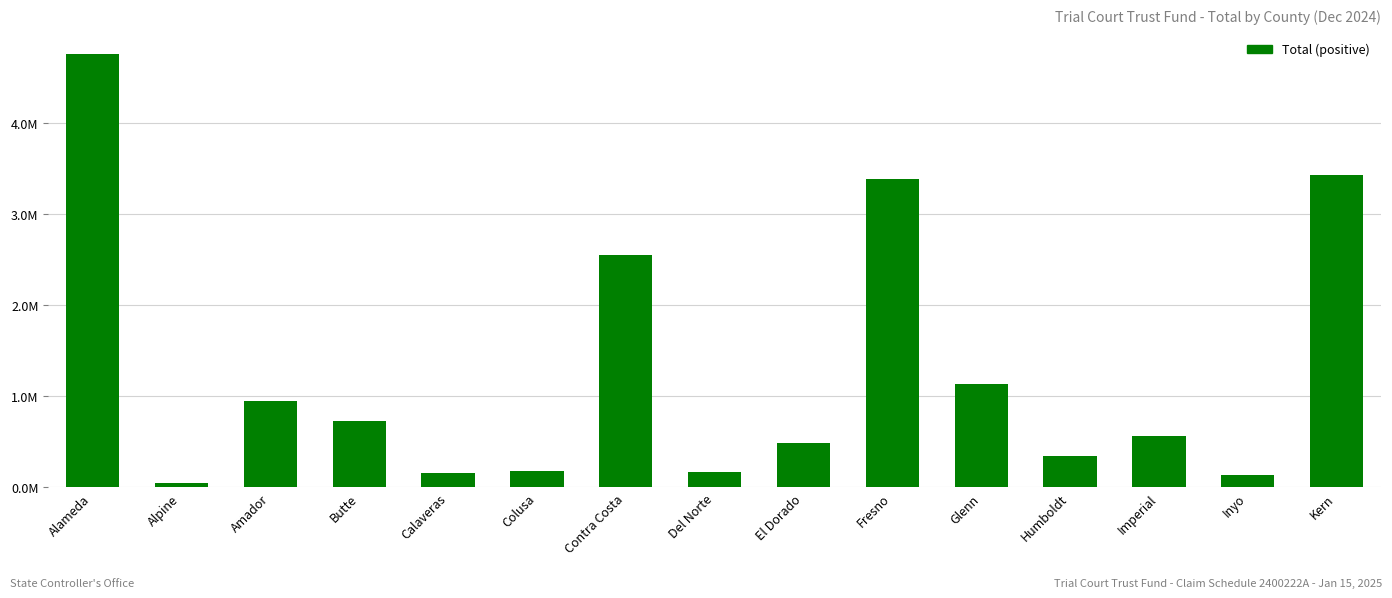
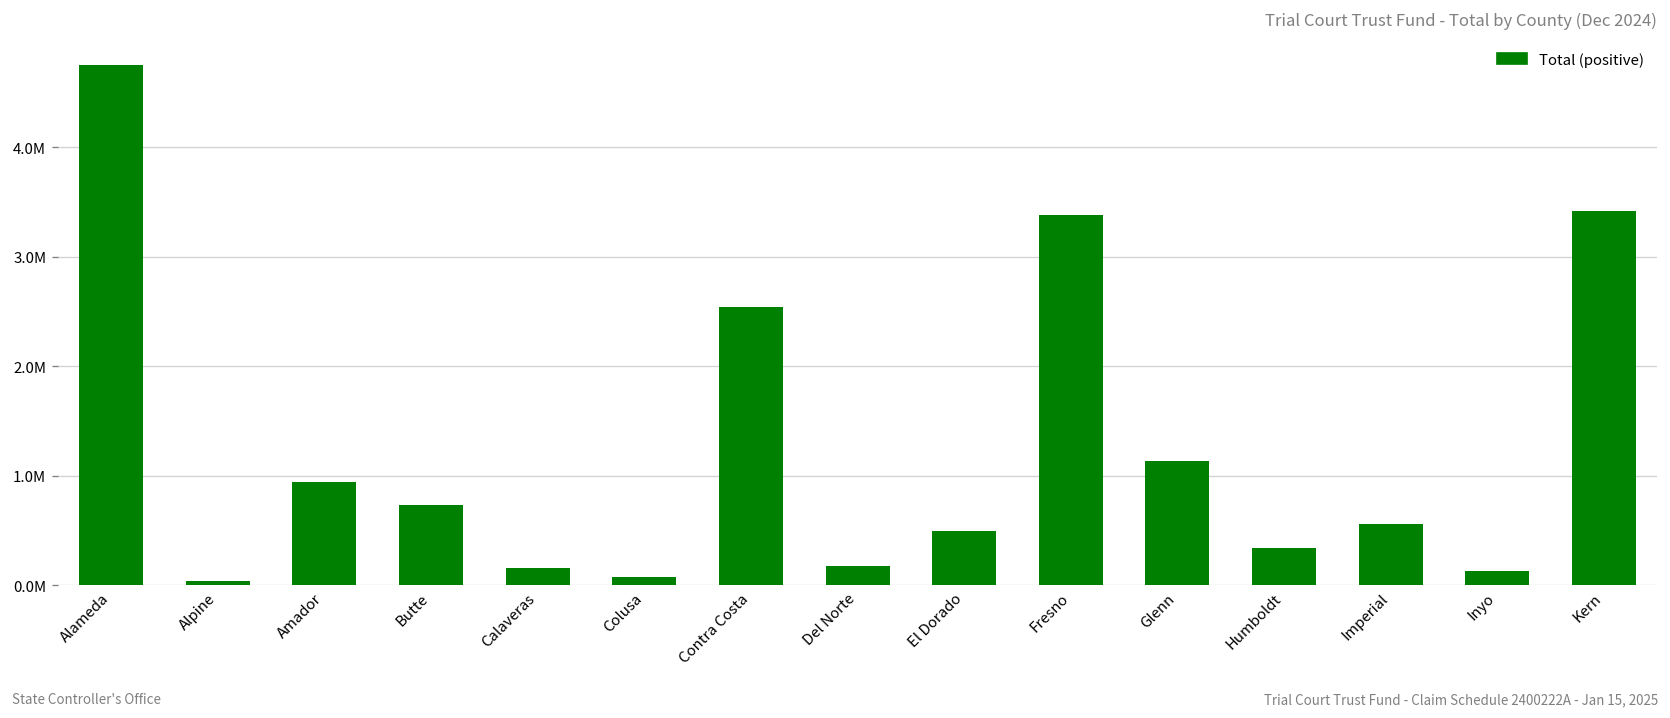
  {
    "Alameda": 4800000,
    "Alpine": 0,
    "Amador": 900000,
    "Butte": 700000,
    "Calaveras": 200000,
-   "Colusa": 200000,
+   "Colusa": 100000,
    "Contra Costa": 2500000,
    "Del Norte": 200000,
    "El Dorado": 500000,
    "Fresno": 3400000,
    "Glenn": 1100000,
    "Humboldt": 300000,
    "Imperial": 600000,
    "Inyo": 100000,
    "Kern": 3400000
  }
